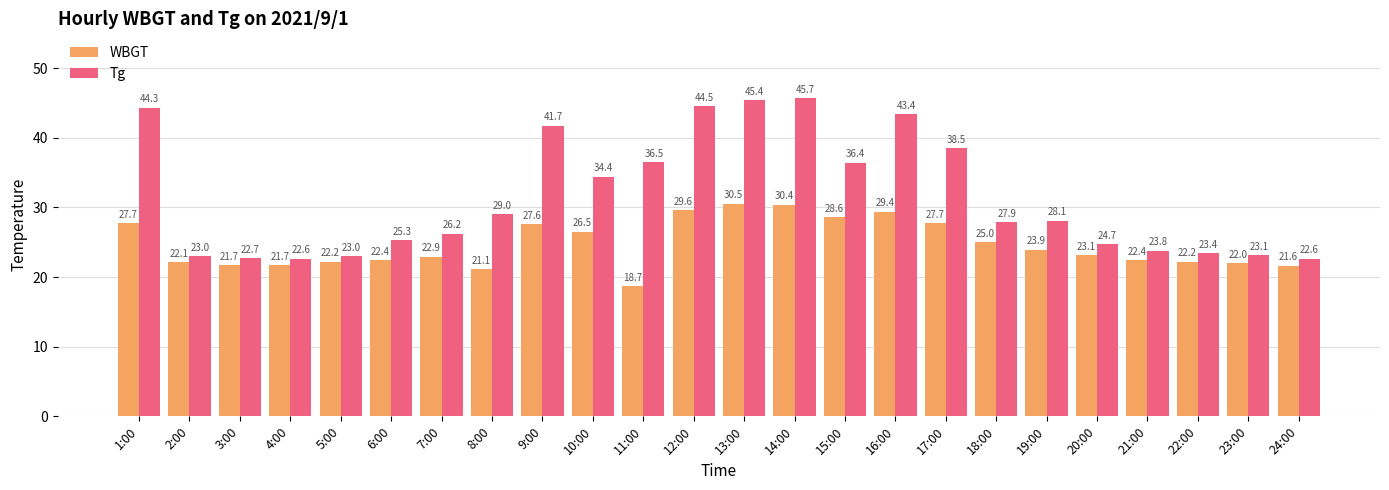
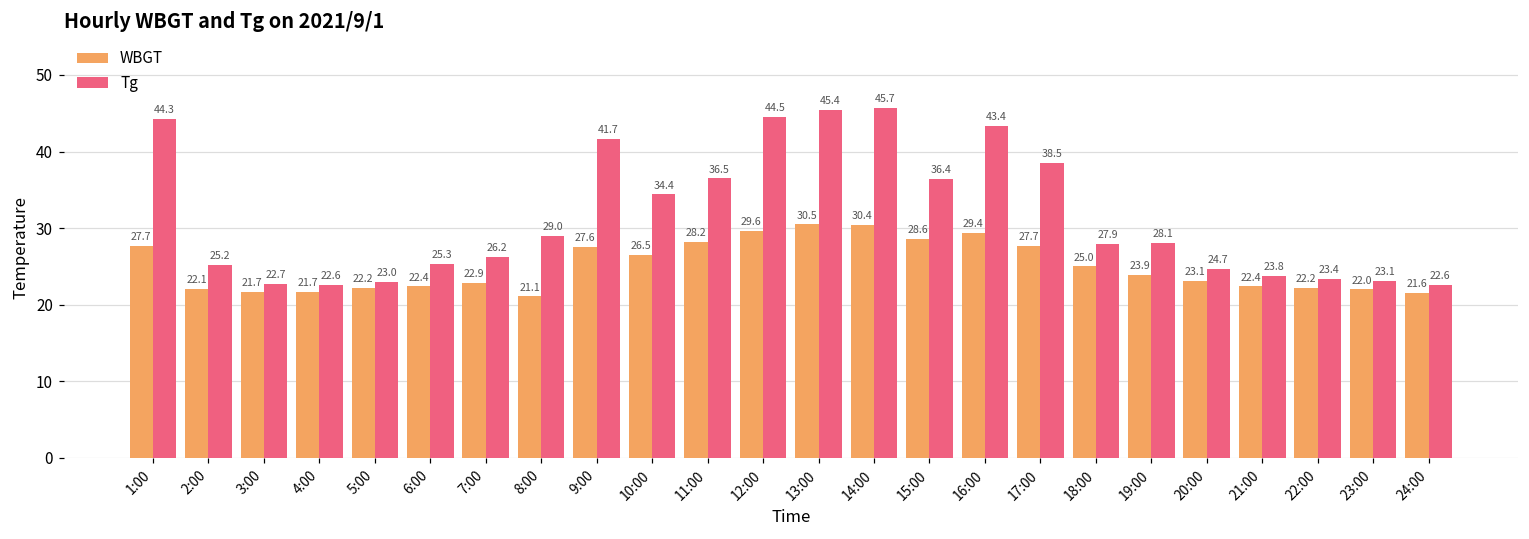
  {
    "WBGT": {
      "1:00": 27.7,
      "2:00": 22.1,
      "3:00": 21.7,
      "4:00": 21.7,
      "5:00": 22.2,
      "6:00": 22.4,
      "7:00": 22.9,
      "8:00": 21.1,
      "9:00": 27.6,
      "10:00": 26.5,
-     "11:00": 18.7,
+     "11:00": 28.2,
      "12:00": 29.6,
      "13:00": 30.5,
      "14:00": 30.4,
      "15:00": 28.6,
      "16:00": 29.4,
      "17:00": 27.7,
      "18:00": 25.0,
      "19:00": 23.9,
      "20:00": 23.1,
      "21:00": 22.4,
      "22:00": 22.2,
      "23:00": 22.0,
      "24:00": 21.6
    },
    "Tg": {
      "1:00": 44.3,
-     "2:00": 23.0,
+     "2:00": 25.2,
      "3:00": 22.7,
      "4:00": 22.6,
      "5:00": 23.0,
      "6:00": 25.3,
      "7:00": 26.2,
      "8:00": 29.0,
      "9:00": 41.7,
      "10:00": 34.4,
      "11:00": 36.5,
      "12:00": 44.5,
      "13:00": 45.4,
      "14:00": 45.7,
      "15:00": 36.4,
      "16:00": 43.4,
      "17:00": 38.5,
      "18:00": 27.9,
      "19:00": 28.1,
      "20:00": 24.7,
      "21:00": 23.8,
      "22:00": 23.4,
      "23:00": 23.1,
      "24:00": 22.6
    }
  }
